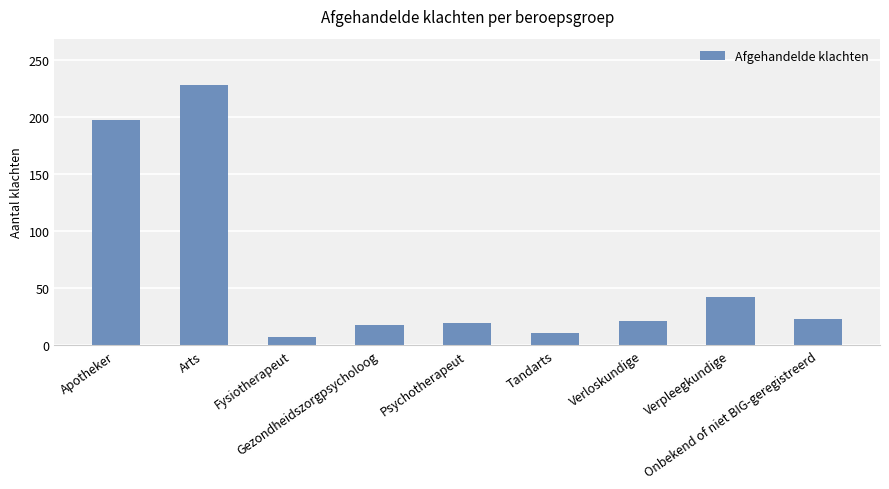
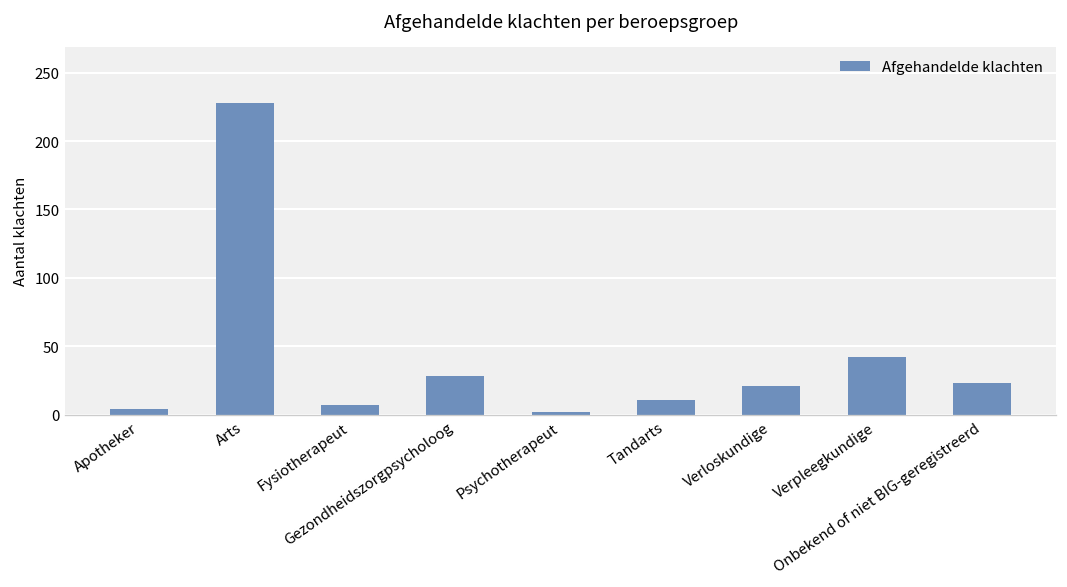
  {
-   "Apotheker": 198,
+   "Apotheker": 4,
    "Arts": 228,
    "Fysiotherapeut": 7,
-   "Gezondheidszorgpsycholoog": 18,
-   "Psychotherapeut": 20,
+   "Gezondheidszorgpsycholoog": 28,
+   "Psychotherapeut": 2,
    "Tandarts": 11,
    "Verloskundige": 21,
    "Verpleegkundige": 42,
    "Onbekend of niet BIG-geregistreerd": 23
  }
